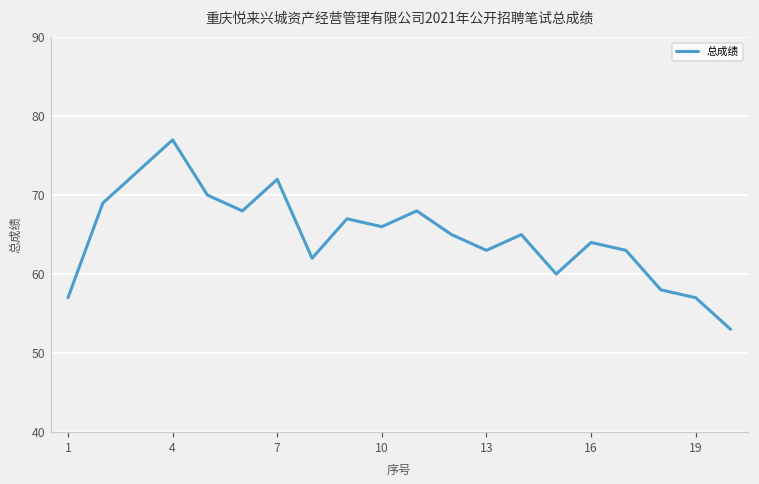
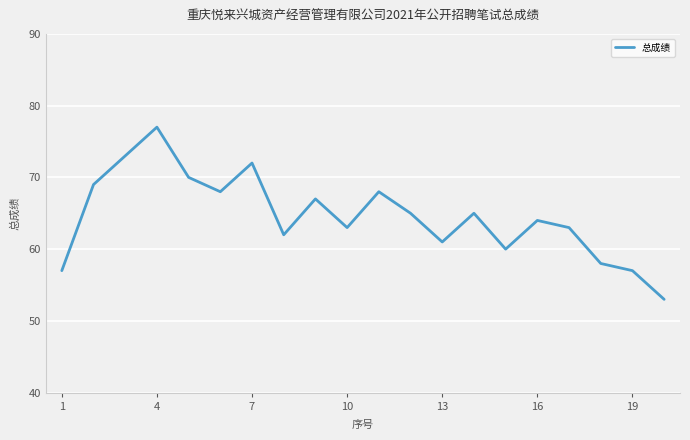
  {
    "1": 57,
    "4": 77,
    "7": 72,
-   "10": 66,
-   "13": 63,
+   "10": 63,
+   "13": 61,
    "16": 64,
    "19": 57
  }
